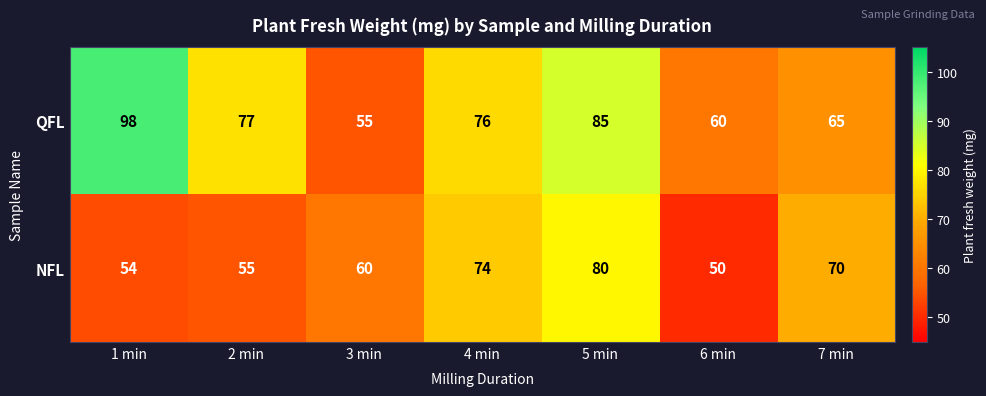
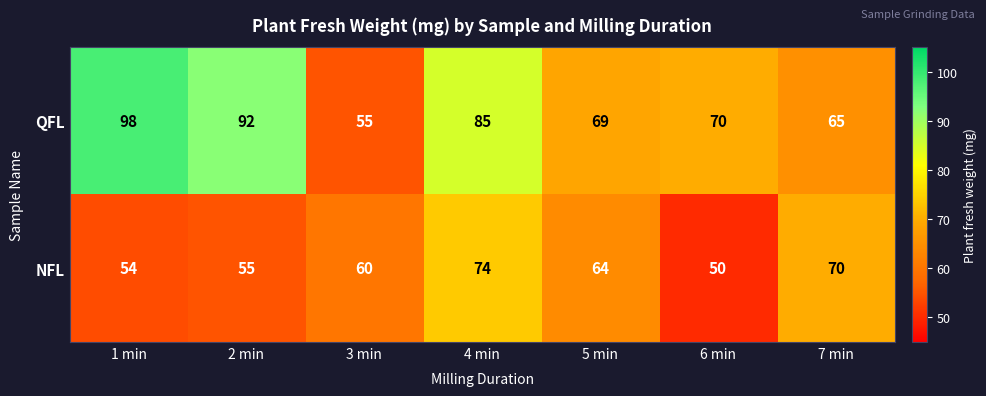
  {
    "QFL": {
      "1 min": 98,
-     "2 min": 77,
+     "2 min": 92,
      "3 min": 55,
-     "4 min": 76,
-     "5 min": 85,
-     "6 min": 60,
+     "4 min": 85,
+     "5 min": 69,
+     "6 min": 70,
      "7 min": 65
    },
    "NFL": {
      "1 min": 54,
      "2 min": 55,
      "3 min": 60,
      "4 min": 74,
-     "5 min": 80,
+     "5 min": 64,
      "6 min": 50,
      "7 min": 70
    }
  }
